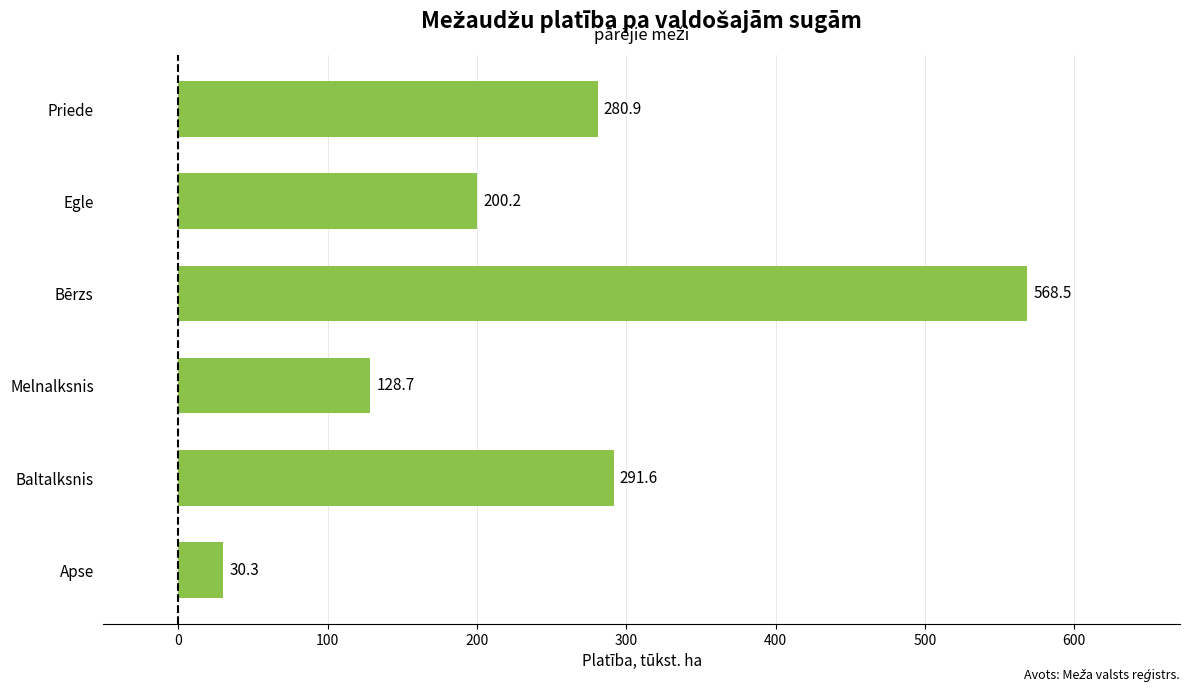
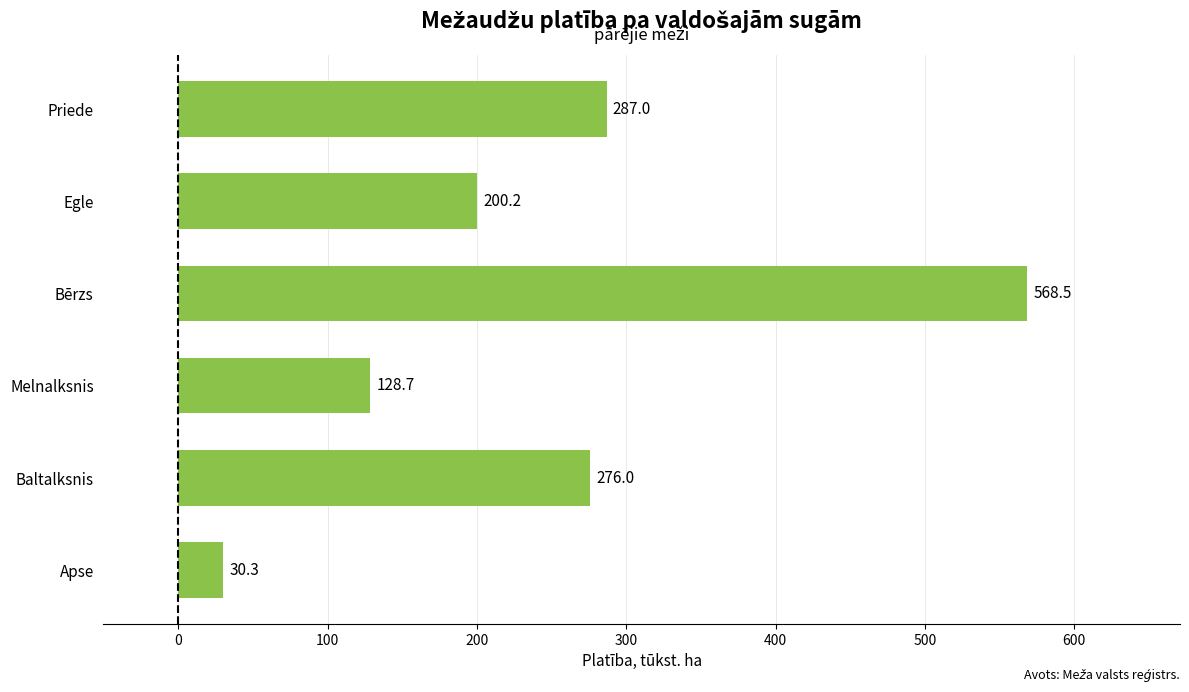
  {
-   "Priede": 280.9,
+   "Priede": 287.0,
    "Egle": 200.2,
    "Bērzs": 568.5,
    "Melnalksnis": 128.7,
-   "Baltalksnis": 291.6,
+   "Baltalksnis": 276.0,
    "Apse": 30.3
  }
